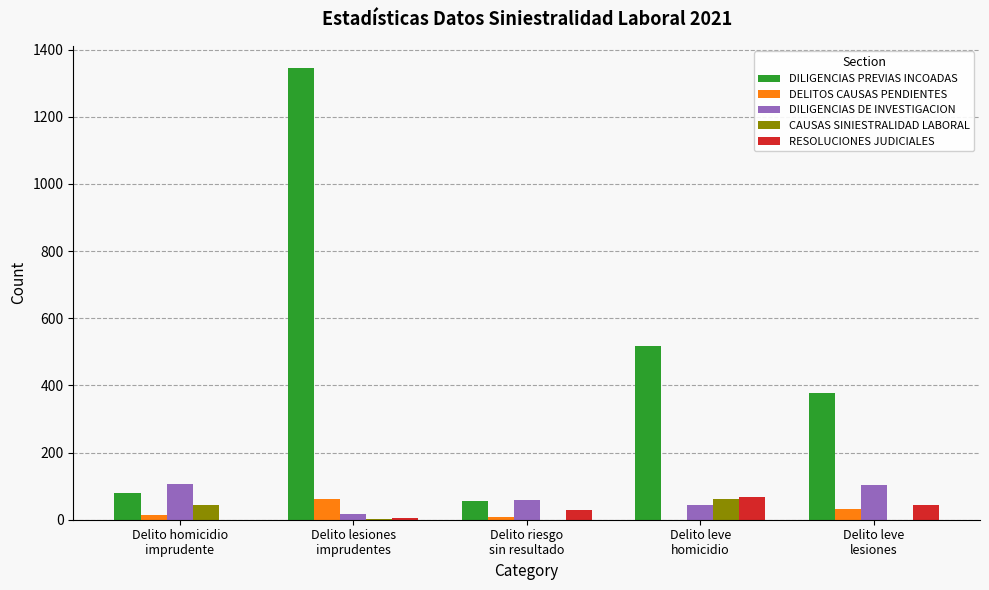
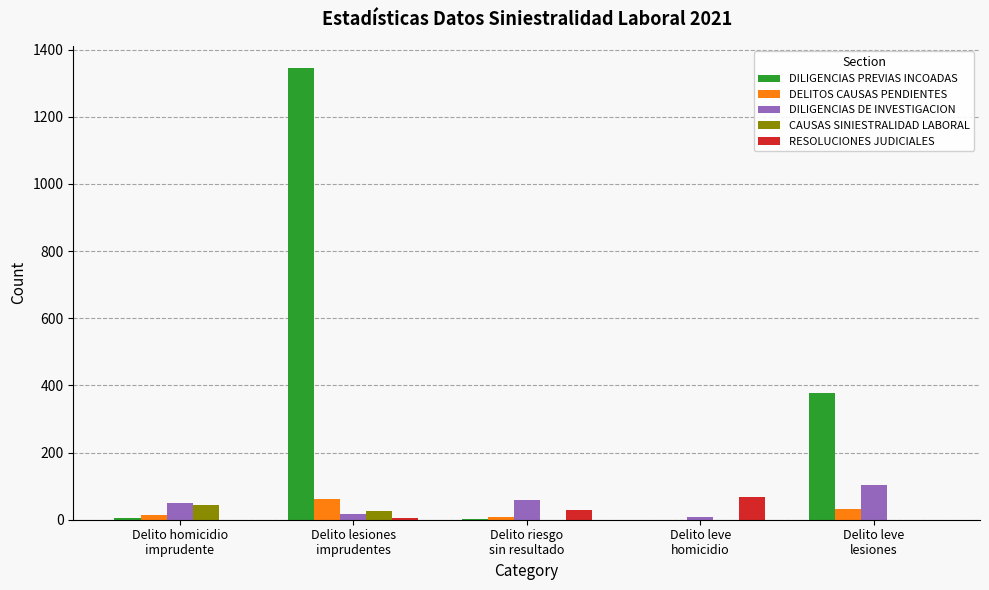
  {
    "DILIGENCIAS PREVIAS INCOADAS": {
-     "Delito homicidio imprudente": 80,
+     "Delito homicidio imprudente": 10,
      "Delito lesiones imprudentes": 1340,
-     "Delito riesgo sin resultado": 60,
-     "Delito leve homicidio": 520,
+     "Delito riesgo sin resultado": 0,
+     "Delito leve homicidio": 0,
      "Delito leve lesiones": 380
    },
    "DELITOS CAUSAS PENDIENTES": {
      "Delito homicidio imprudente": 20,
      "Delito lesiones imprudentes": 60,
      "Delito riesgo sin resultado": 10,
      "Delito leve homicidio": 0,
      "Delito leve lesiones": 30
    },
    "DILIGENCIAS DE INVESTIGACION": {
-     "Delito homicidio imprudente": 110,
+     "Delito homicidio imprudente": 50,
      "Delito lesiones imprudentes": 20,
      "Delito riesgo sin resultado": 60,
-     "Delito leve homicidio": 40,
+     "Delito leve homicidio": 10,
      "Delito leve lesiones": 100
    },
    "CAUSAS SINIESTRALIDAD LABORAL": {
      "Delito homicidio imprudente": 40,
-     "Delito lesiones imprudentes": 0,
+     "Delito lesiones imprudentes": 30,
      "Delito riesgo sin resultado": 0,
-     "Delito leve homicidio": 60,
+     "Delito leve homicidio": 0,
      "Delito leve lesiones": 0
    },
    "RESOLUCIONES JUDICIALES": {
      "Delito homicidio imprudente": 0,
      "Delito riesgo sin resultado": 30,
      "Delito leve homicidio": 70,
-     "Delito leve lesiones": 40
+     "Delito leve lesiones": 0
    }
  }
